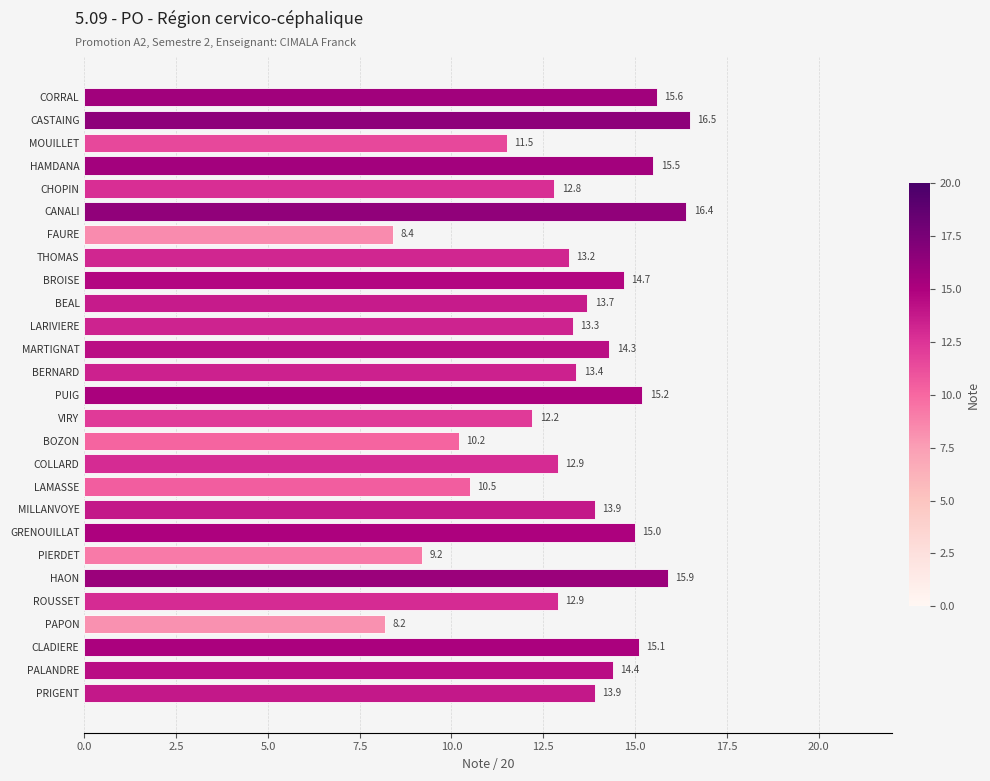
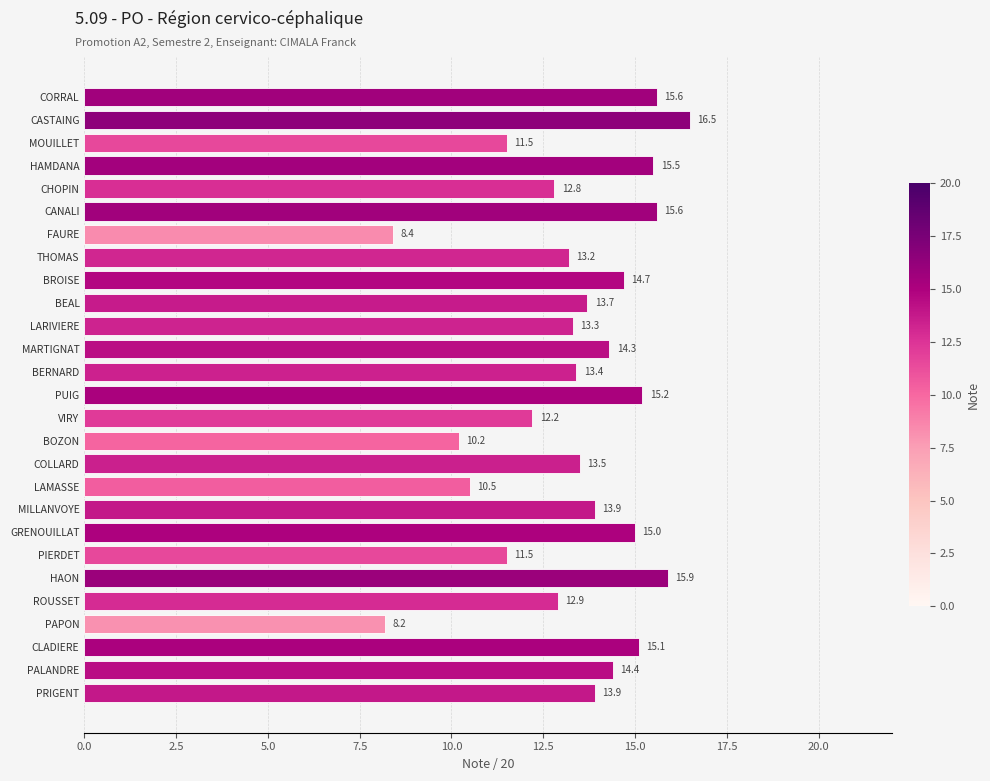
  {
    "CORRAL": 15.6,
    "CASTAING": 16.5,
    "MOUILLET": 11.5,
    "HAMDANA": 15.5,
    "CHOPIN": 12.8,
-   "CANALI": 16.4,
+   "CANALI": 15.6,
    "FAURE": 8.4,
    "THOMAS": 13.2,
    "BROISE": 14.7,
    "BEAL": 13.7,
    "LARIVIERE": 13.3,
    "MARTIGNAT": 14.3,
    "BERNARD": 13.4,
    "PUIG": 15.2,
    "VIRY": 12.2,
    "BOZON": 10.2,
-   "COLLARD": 12.9,
+   "COLLARD": 13.5,
    "LAMASSE": 10.5,
    "MILLANVOYE": 13.9,
    "GRENOUILLAT": 15.0,
-   "PIERDET": 9.2,
+   "PIERDET": 11.5,
    "HAON": 15.9,
    "ROUSSET": 12.9,
    "PAPON": 8.2,
    "CLADIERE": 15.1,
    "PALANDRE": 14.4,
    "PRIGENT": 13.9
  }
